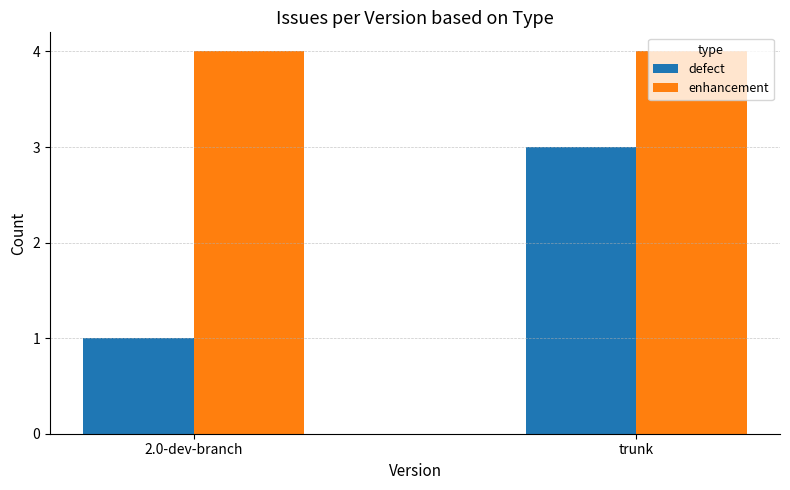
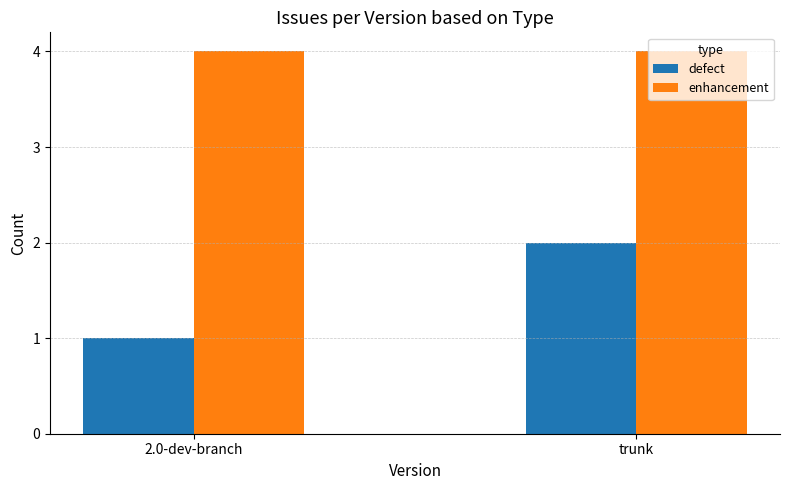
  {
    "defect": {
      "2.0-dev-branch": 1,
-     "trunk": 3
+     "trunk": 2
    },
    "enhancement": {
      "2.0-dev-branch": 4
    }
  }
